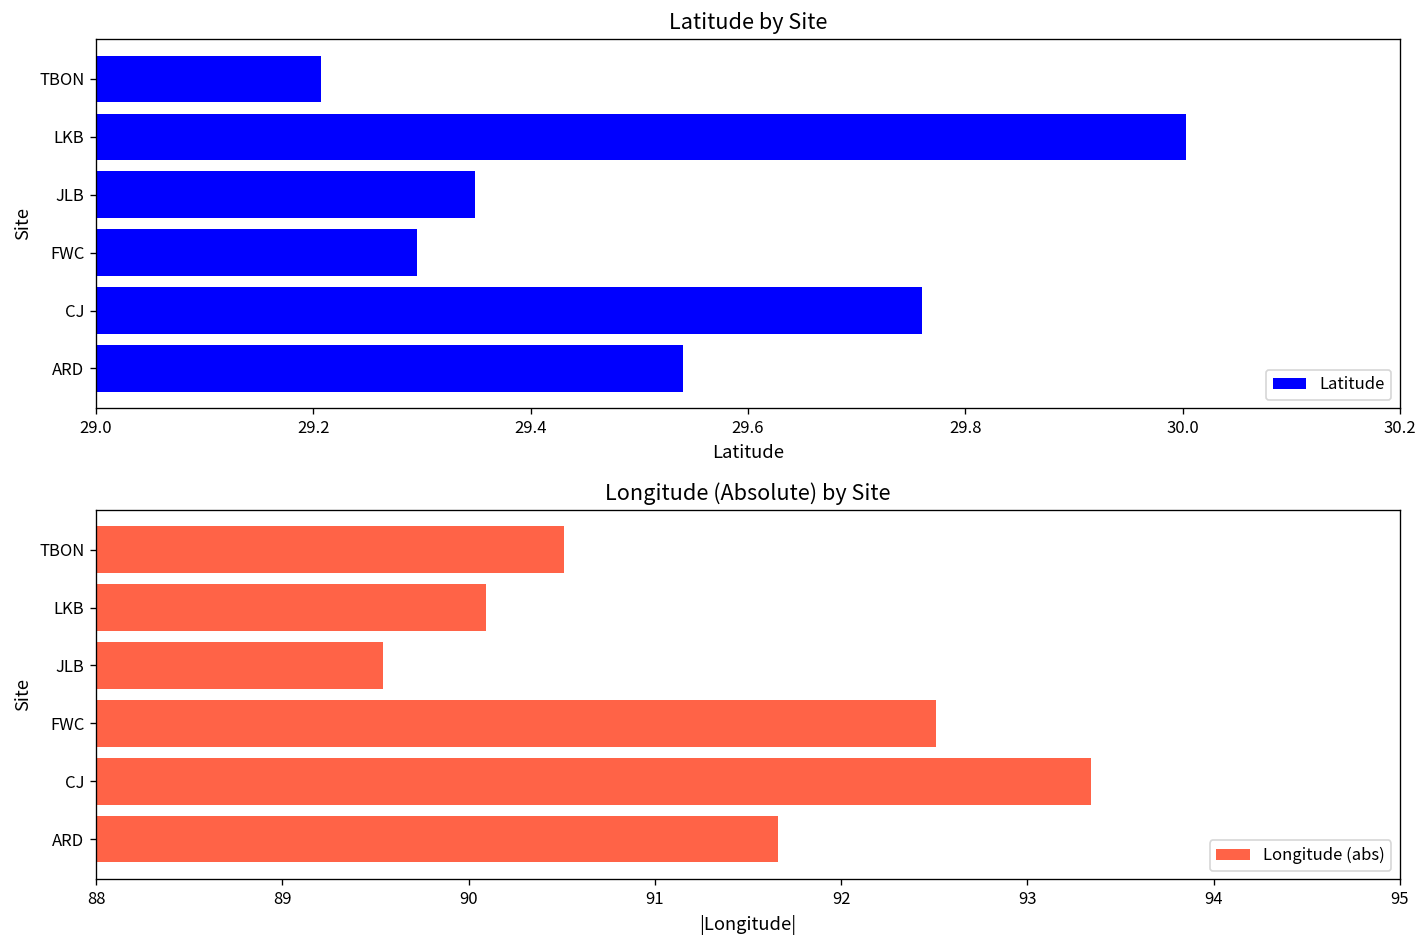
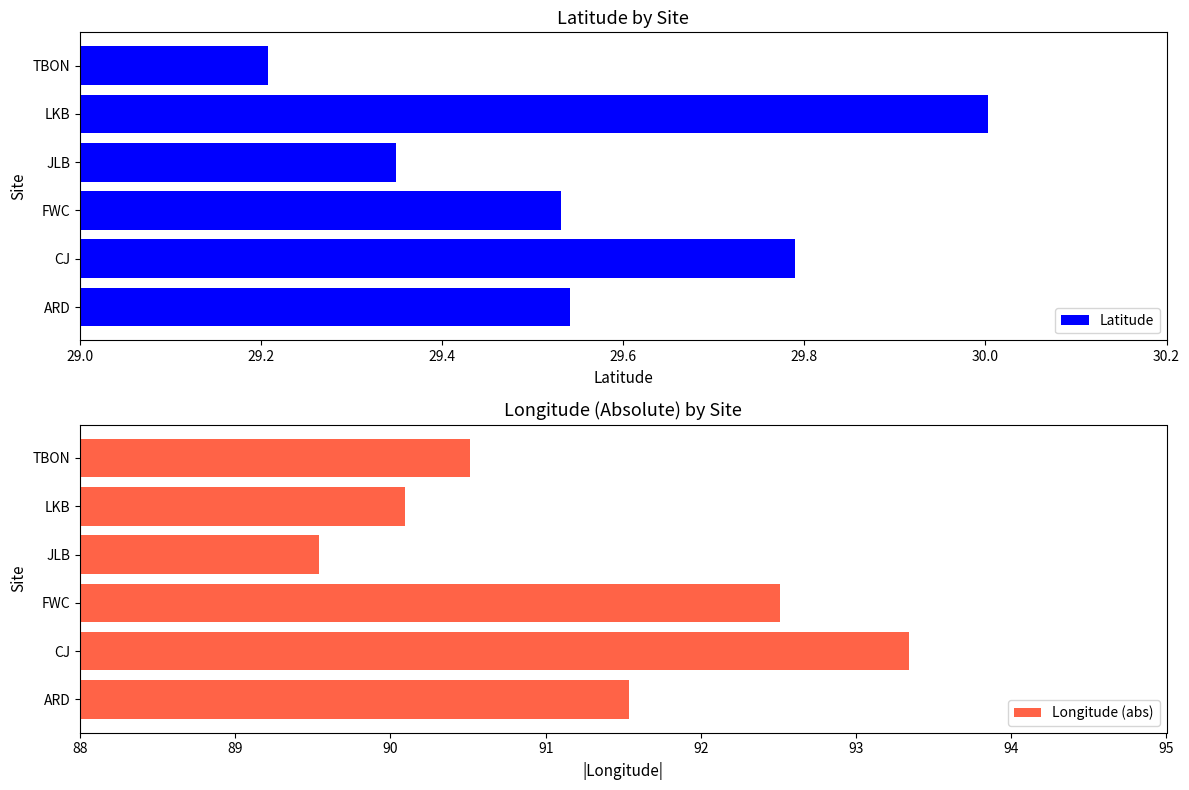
  {
    "Latitude by Site": {
      "TBON": 29.21,
      "LKB": 30.00,
      "JLB": 29.35,
-     "FWC": 29.30,
-     "CJ": 29.76,
+     "FWC": 29.53,
+     "CJ": 29.79,
      "ARD": 29.54
    },
    "Longitude (Absolute) by Site": {
      "TBON": 90.51,
      "LKB": 90.10,
      "JLB": 89.54,
      "FWC": 92.51,
      "CJ": 93.34,
-     "ARD": 91.66
+     "ARD": 91.54
    }
  }
